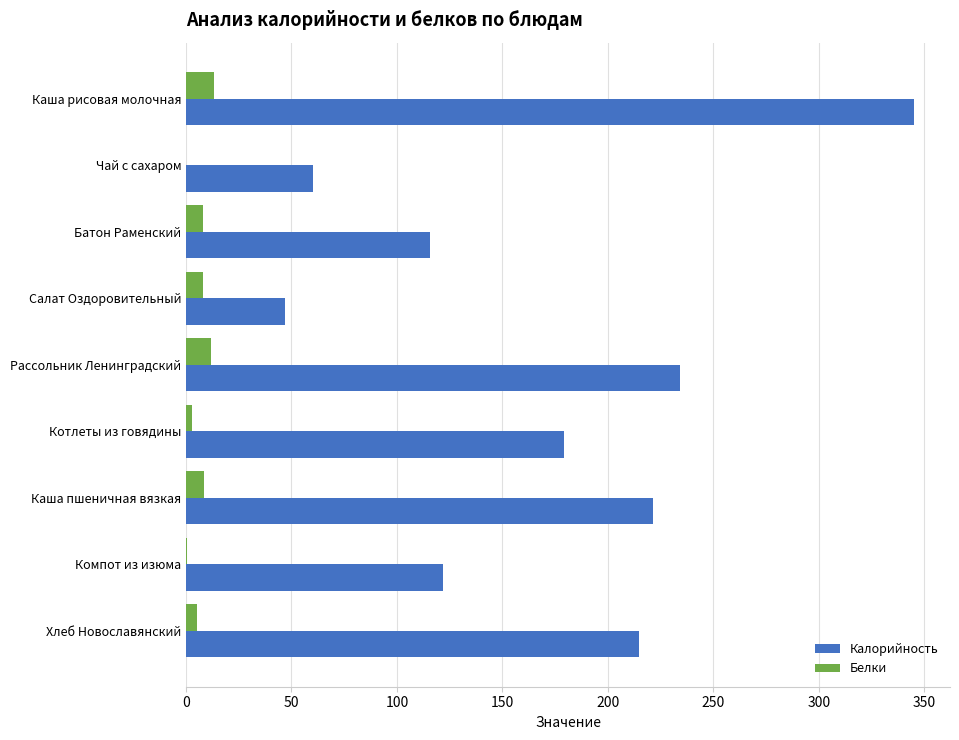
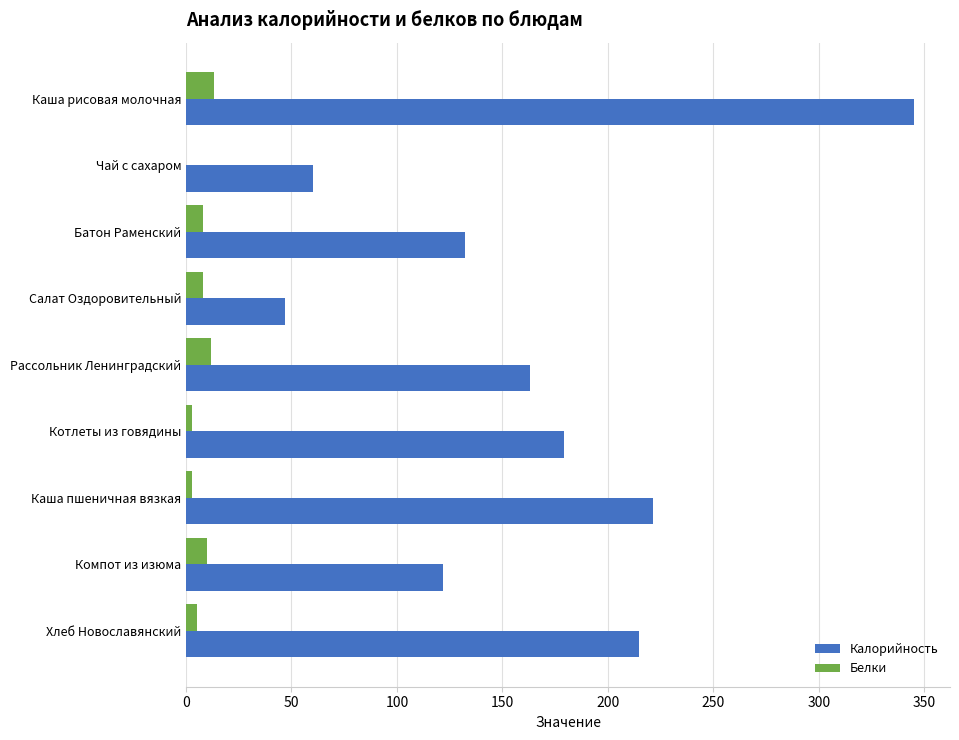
  {
    "Калорийность": {
      "Каша рисовая молочная": 345,
      "Чай с сахаром": 60,
-     "Батон Раменский": 116,
+     "Батон Раменский": 133,
      "Салат Оздоровительный": 47,
-     "Рассольник Ленинградский": 234,
+     "Рассольник Ленинградский": 163,
      "Котлеты из говядины": 179,
      "Каша пшеничная вязкая": 222,
      "Компот из изюма": 122,
      "Хлеб Новославянский": 215
    },
    "Белки": {
      "Каша рисовая молочная": 14,
      "Батон Раменский": 8,
      "Салат Оздоровительный": 8,
      "Рассольник Ленинградский": 12,
      "Котлеты из говядины": 3,
-     "Каша пшеничная вязкая": 9,
-     "Компот из изюма": 0,
+     "Каша пшеничная вязкая": 3,
+     "Компот из изюма": 10,
      "Хлеб Новославянский": 5
    }
  }
